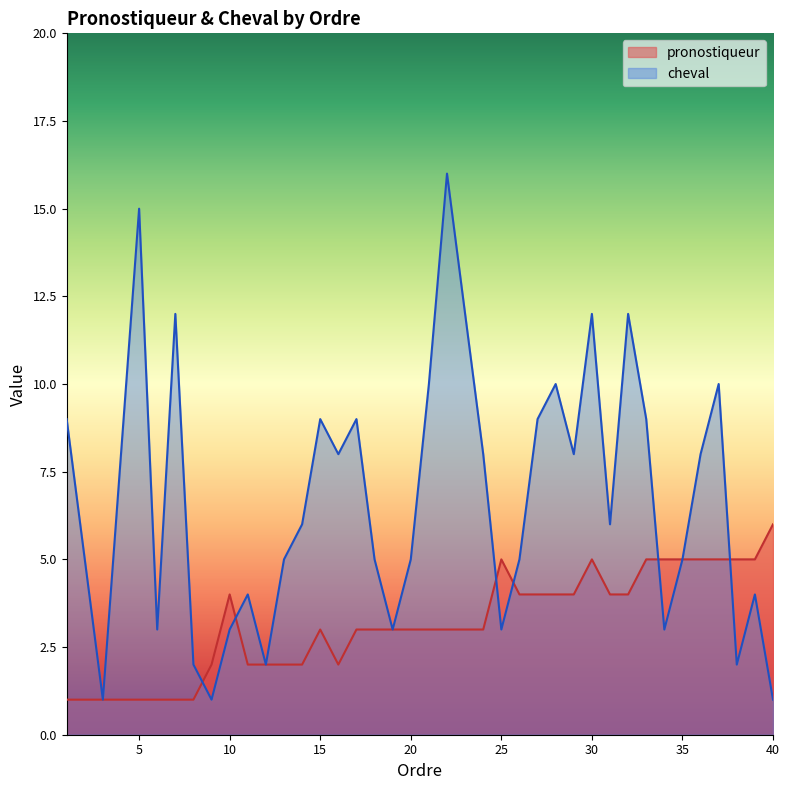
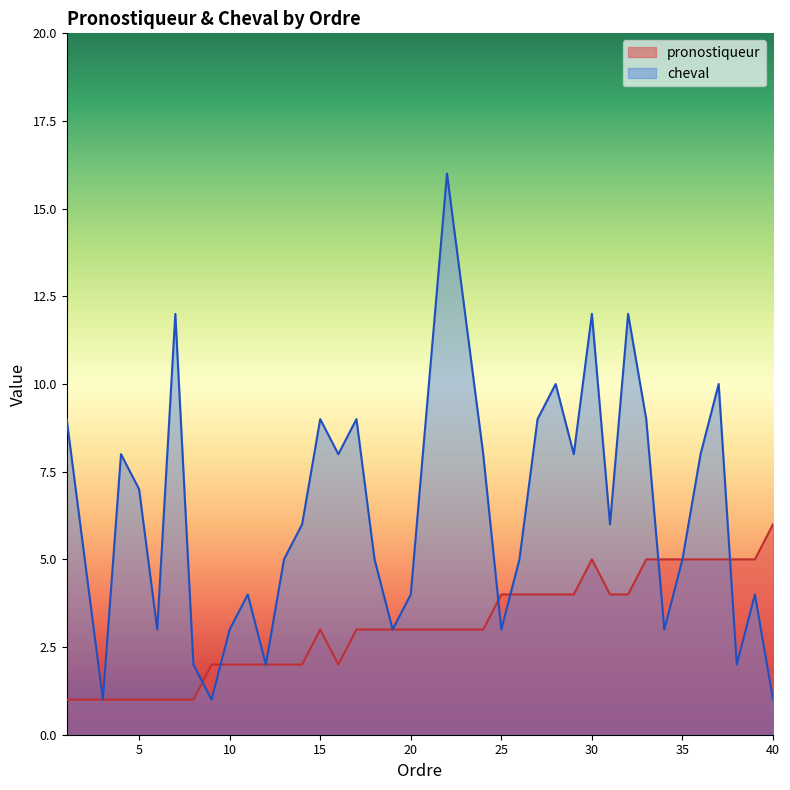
  {
    "pronostiqueur": {
      "5": 1,
-     "10": 4,
+     "10": 2,
      "15": 3,
      "20": 3,
-     "25": 5,
+     "25": 4,
      "30": 5,
      "40": 6
    },
    "cheval": {
-     "5": 15,
+     "5": 7,
      "10": 3,
      "15": 9,
-     "20": 5,
+     "20": 4,
      "25": 3,
      "30": 12,
      "40": 1
    }
  }
